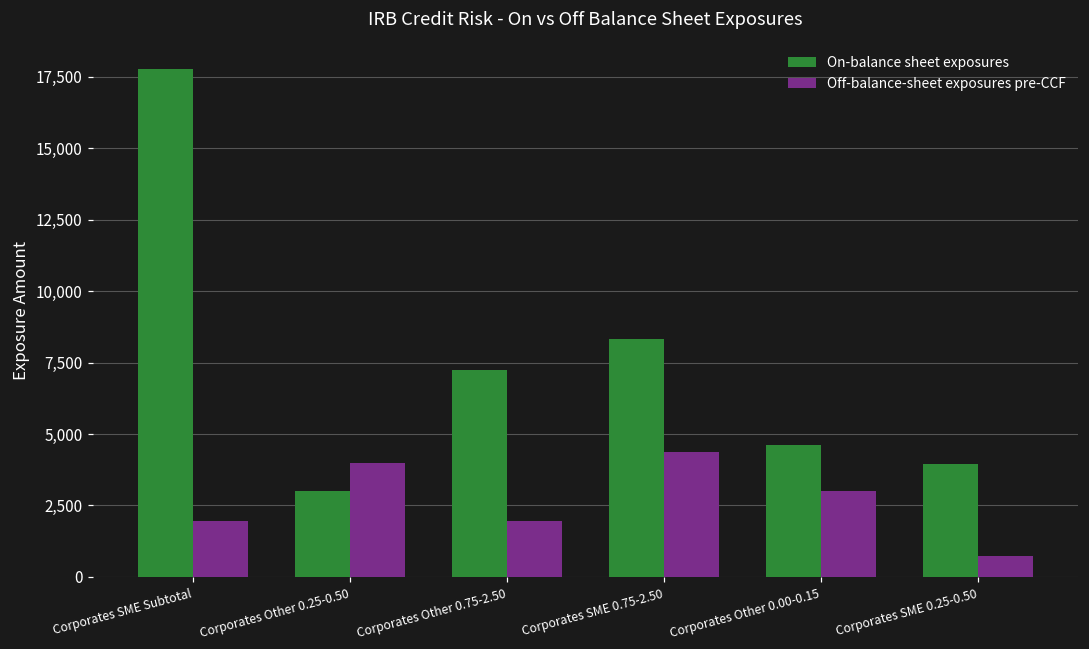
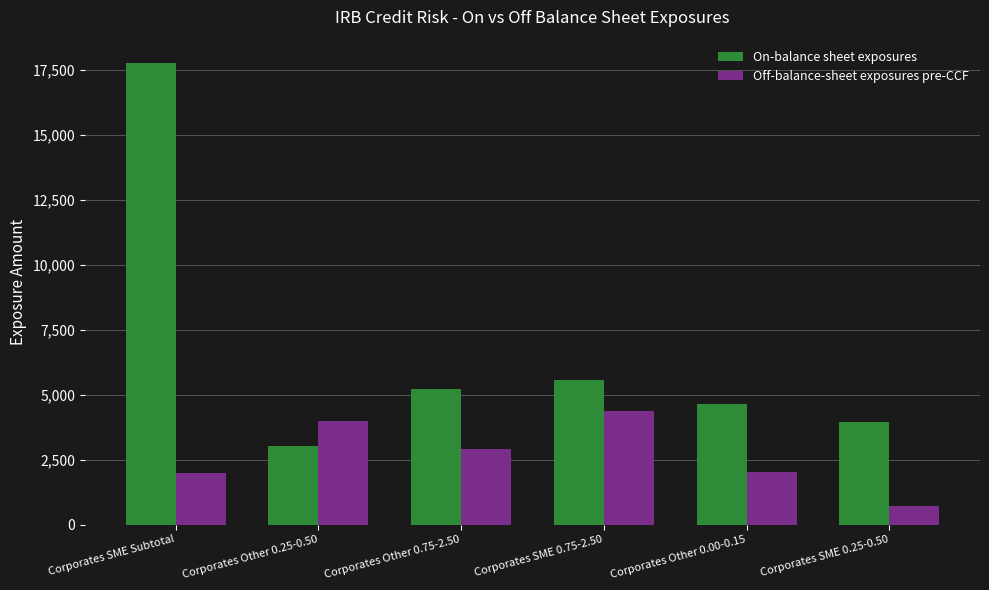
  {
    "On-balance sheet exposures": {
      "Corporates SME Subtotal": "17,800",
      "Corporates Other 0.25-0.50": "3,000",
-     "Corporates Other 0.75-2.50": "7,200",
-     "Corporates SME 0.75-2.50": "8,300",
+     "Corporates Other 0.75-2.50": "5,200",
+     "Corporates SME 0.75-2.50": "5,500",
      "Corporates Other 0.00-0.15": "4,600",
      "Corporates SME 0.25-0.50": "4,000"
    },
    "Off-balance-sheet exposures pre-CCF": {
      "Corporates SME Subtotal": "2,000",
      "Corporates Other 0.25-0.50": "4,000",
-     "Corporates Other 0.75-2.50": "2,000",
+     "Corporates Other 0.75-2.50": "2,900",
      "Corporates SME 0.75-2.50": "4,400",
-     "Corporates Other 0.00-0.15": "3,000",
+     "Corporates Other 0.00-0.15": "2,000",
      "Corporates SME 0.25-0.50": "700"
    }
  }
